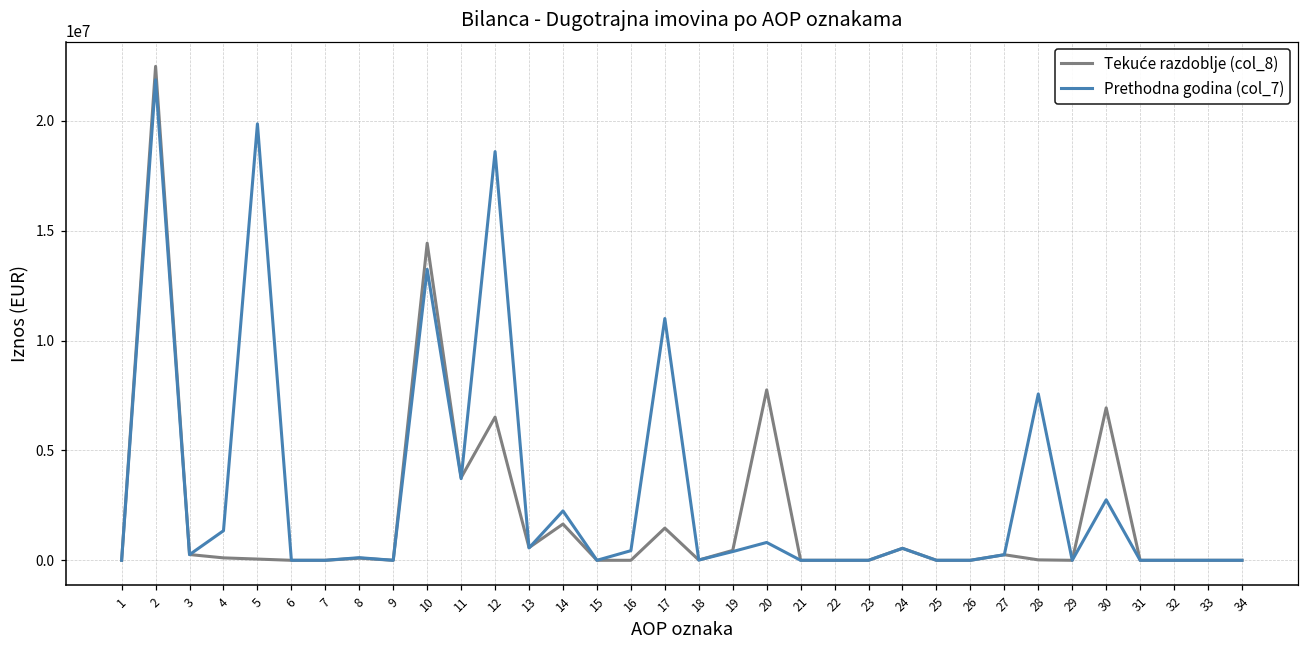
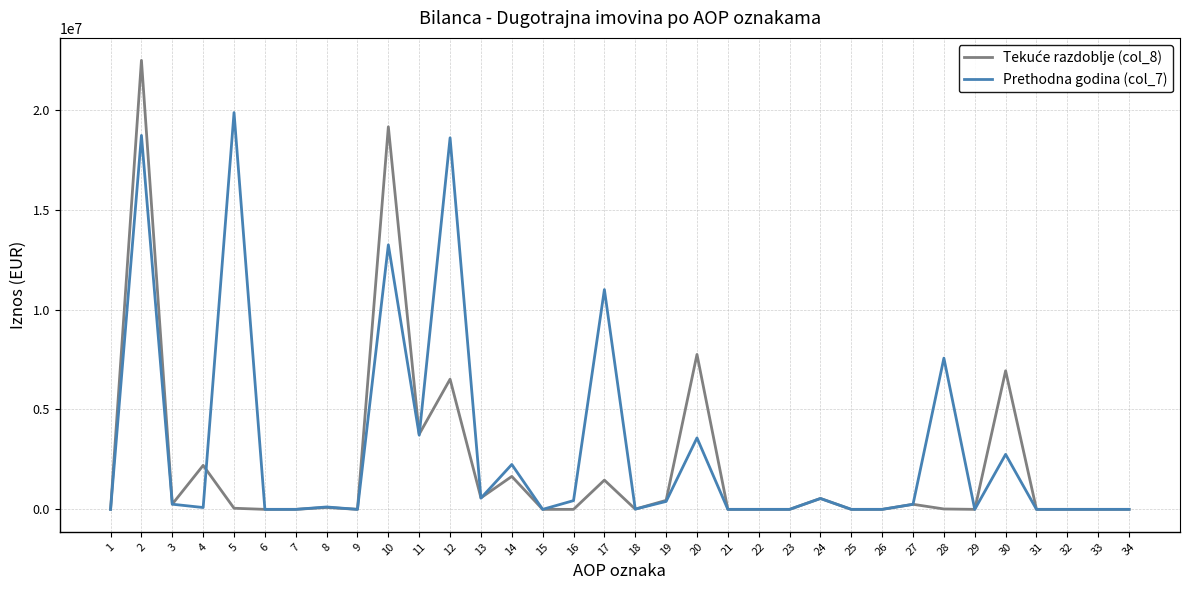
  {
    "Tekuće razdoblje (col_8)": {
      "2": 22500000,
-     "4": 100000,
+     "4": 2200000,
      "5": 100000,
-     "10": 14400000,
+     "10": 19100000,
      "12": 6500000,
      "14": 1600000,
      "16": 0,
      "17": 1500000,
      "20": 7800000,
      "28": 0,
      "30": 6900000
    },
    "Prethodna godina (col_7)": {
-     "2": 21900000,
-     "4": 1300000,
+     "2": 18700000,
+     "4": 100000,
      "5": 19900000,
      "10": 13200000,
      "12": 18600000,
      "14": 2200000,
      "16": 400000,
      "17": 11000000,
-     "20": 800000,
+     "20": 3600000,
      "28": 7600000,
      "30": 2800000
    }
  }
